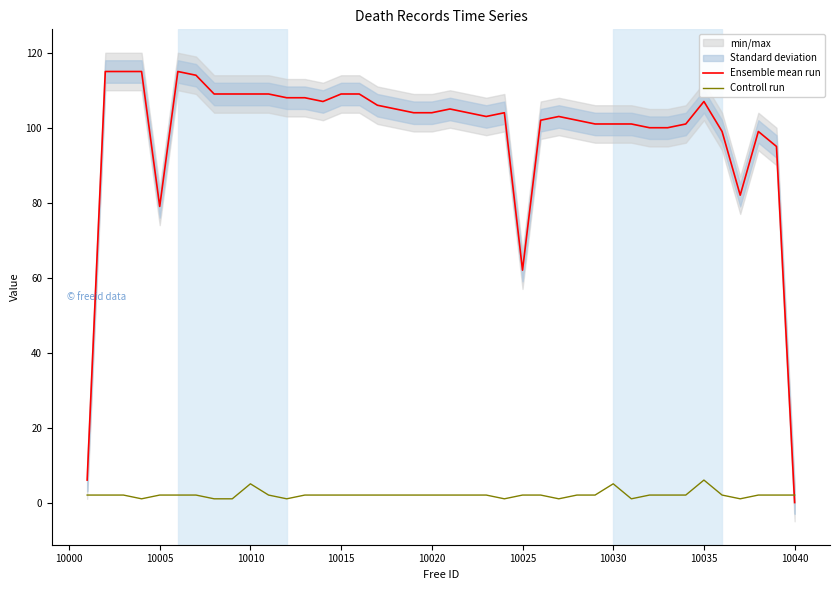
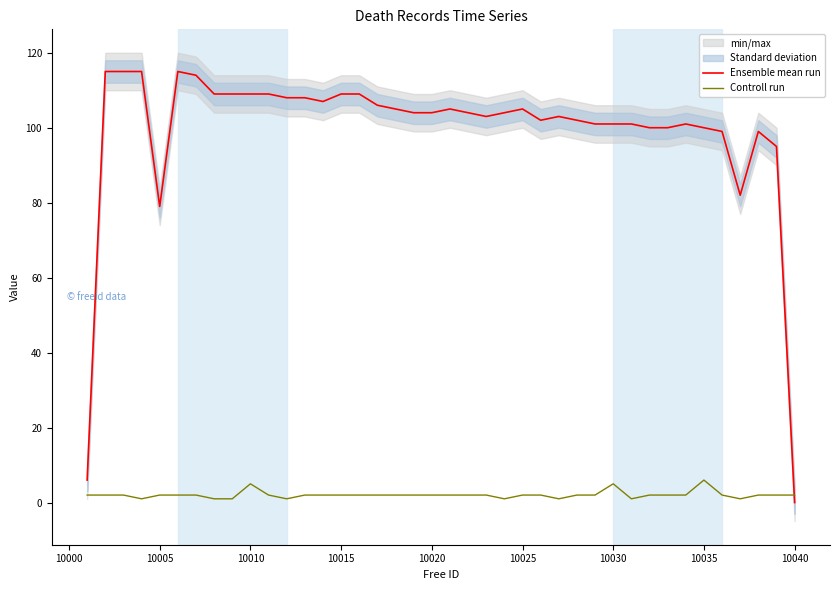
  {
    "Ensemble mean run": {
      "10005": 79,
      "10010": 109,
      "10015": 109,
      "10020": 104,
-     "10025": 62,
+     "10025": 105,
      "10030": 101,
-     "10035": 107,
+     "10035": 100,
      "10040": 0
    },
    "Controll run": {
      "10005": 2,
      "10010": 5,
      "10015": 2,
      "10020": 2,
      "10025": 2,
      "10030": 5,
      "10035": 6,
      "10040": 2
    }
  }
